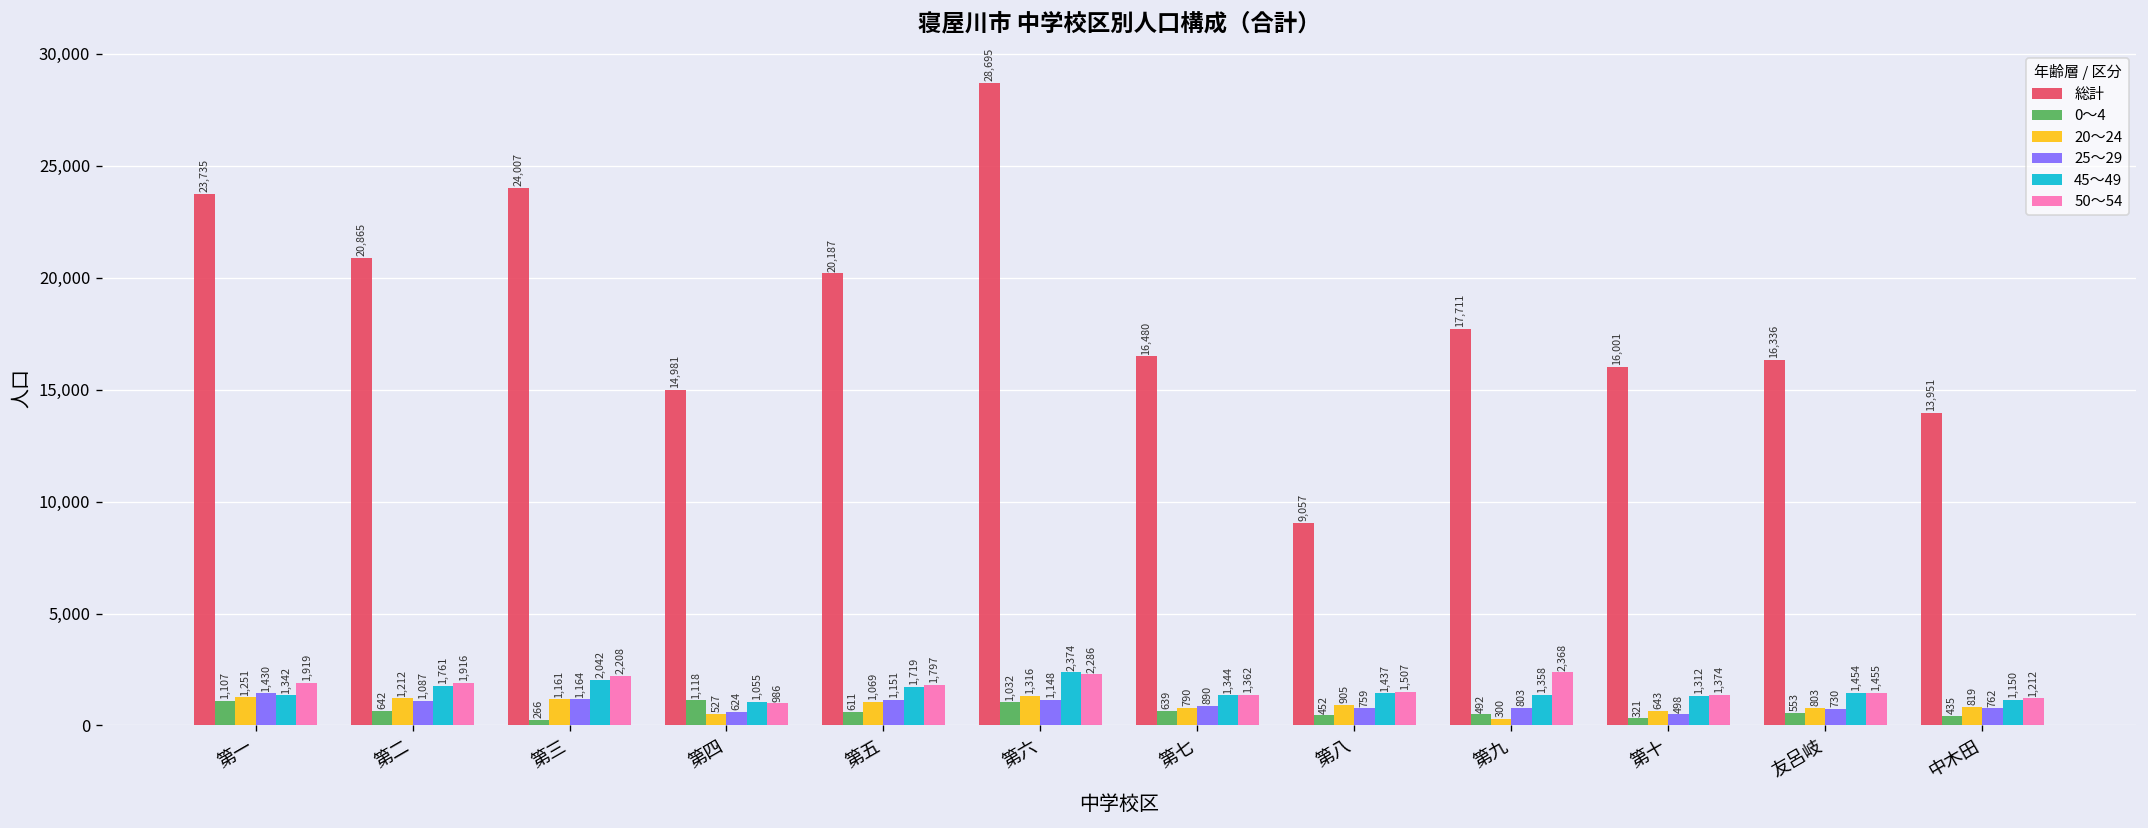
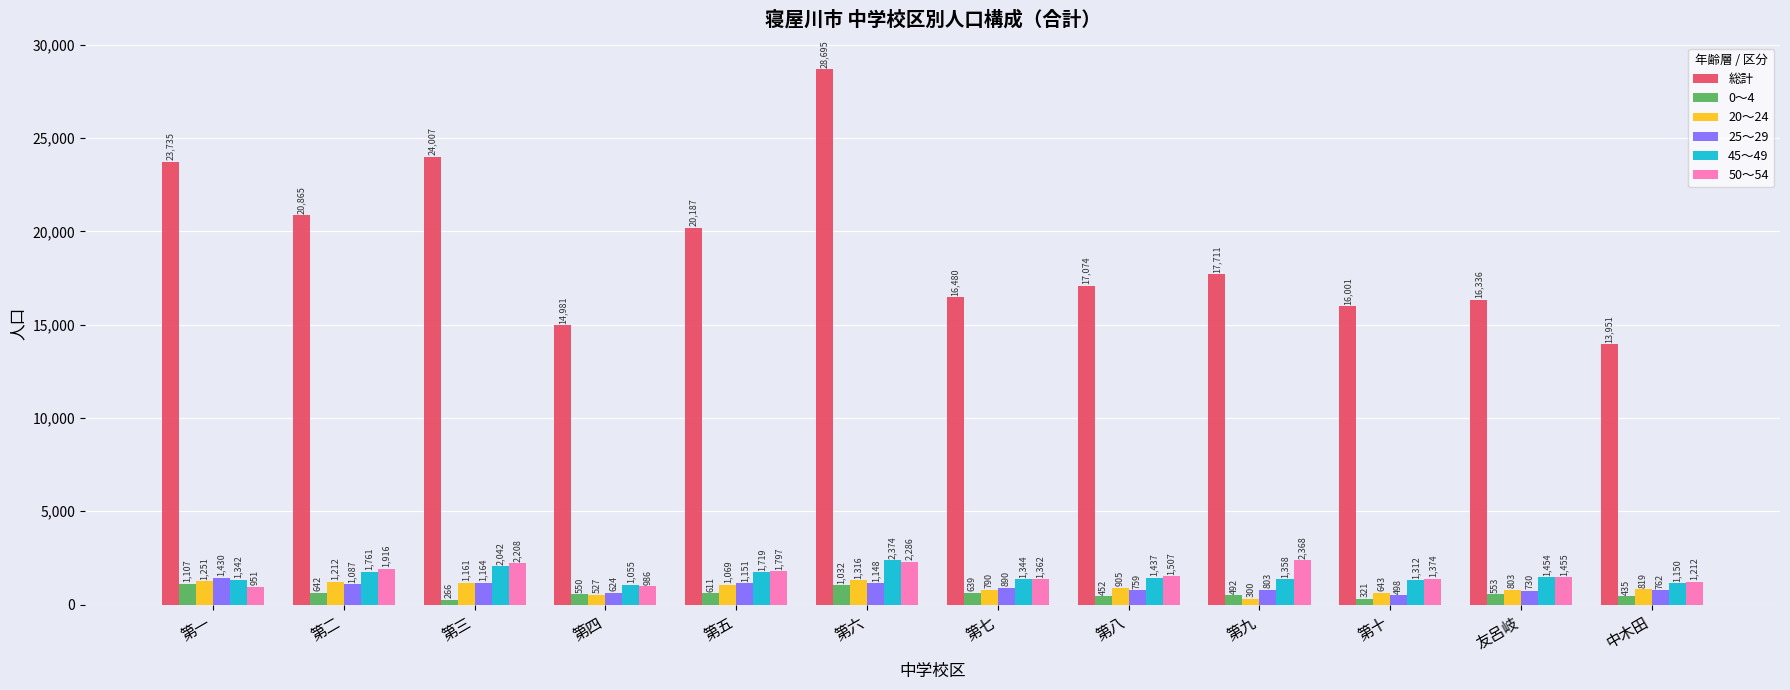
  {
    "総計": {
      "第一": "23,735",
      "第二": "20,865",
      "第三": "24,007",
      "第四": "14,981",
      "第五": "20,187",
      "第六": "28,695",
      "第七": "16,480",
-     "第八": "9,057",
+     "第八": "17,074",
      "第九": "17,711",
      "第十": "16,001",
      "友呂岐": "16,336",
      "中木田": "13,951"
    },
    "0～4": {
      "第一": "1,107",
      "第二": "642",
      "第三": "266",
-     "第四": "1,118",
+     "第四": "550",
      "第五": "611",
      "第六": "1,032",
      "第七": "639",
      "第八": "452",
      "第九": "492",
      "第十": "321",
      "友呂岐": "553",
      "中木田": "435"
    },
    "20～24": {
      "第一": "1,251",
      "第二": "1,212",
      "第三": "1,161",
      "第四": "527",
      "第五": "1,069",
      "第六": "1,316",
      "第七": "790",
      "第八": "905",
      "第九": "300",
      "第十": "643",
      "友呂岐": "803",
      "中木田": "819"
    },
    "25～29": {
      "第一": "1,430",
      "第二": "1,087",
      "第三": "1,164",
      "第四": "624",
      "第五": "1,151",
      "第六": "1,148",
      "第七": "890",
      "第八": "759",
      "第九": "803",
      "第十": "498",
      "友呂岐": "730",
      "中木田": "762"
    },
    "45～49": {
      "第一": "1,342",
      "第二": "1,761",
      "第三": "2,042",
      "第四": "1,055",
      "第五": "1,719",
      "第六": "2,374",
      "第七": "1,344",
      "第八": "1,437",
      "第九": "1,358",
      "第十": "1,312",
      "友呂岐": "1,454",
      "中木田": "1,150"
    },
    "50～54": {
-     "第一": "1,919",
+     "第一": "951",
      "第二": "1,916",
      "第三": "2,208",
      "第四": "986",
      "第五": "1,797",
      "第六": "2,286",
      "第七": "1,362",
      "第八": "1,507",
      "第九": "2,368",
      "第十": "1,374",
      "友呂岐": "1,455",
      "中木田": "1,212"
    }
  }
